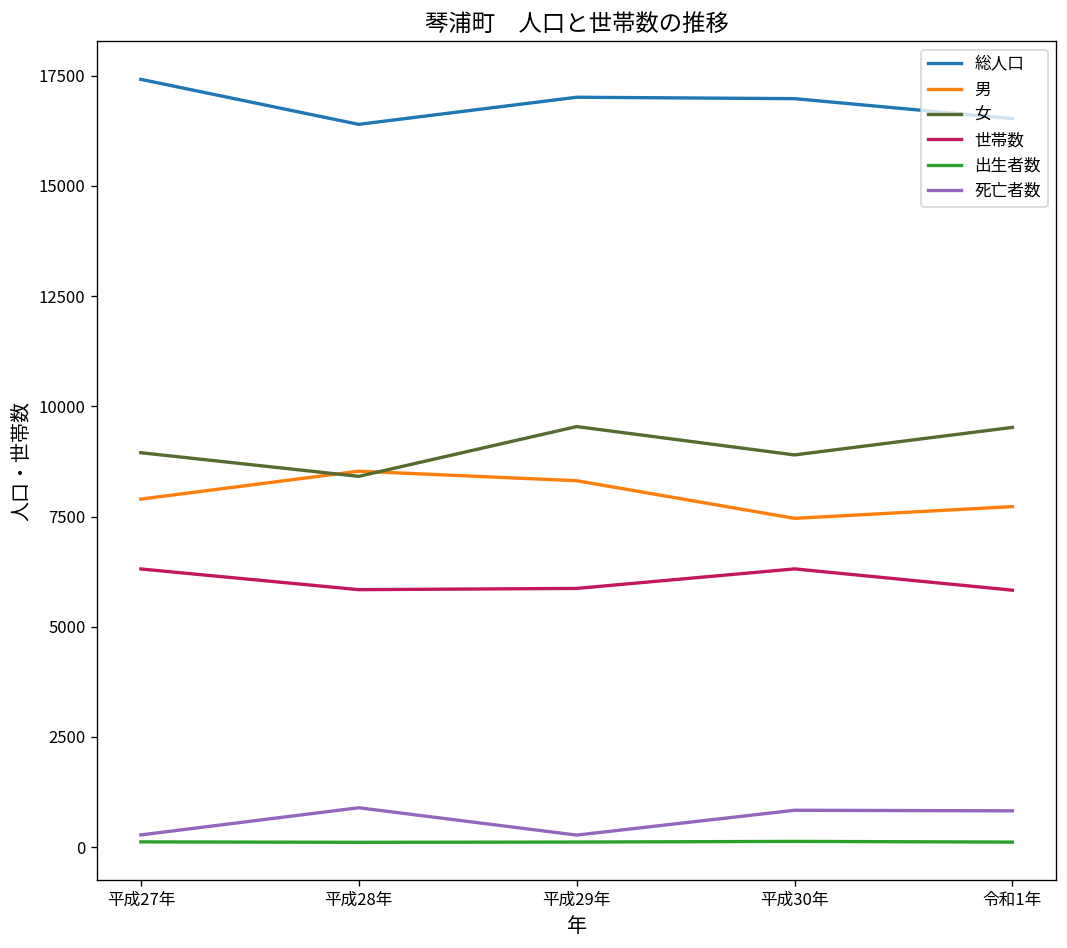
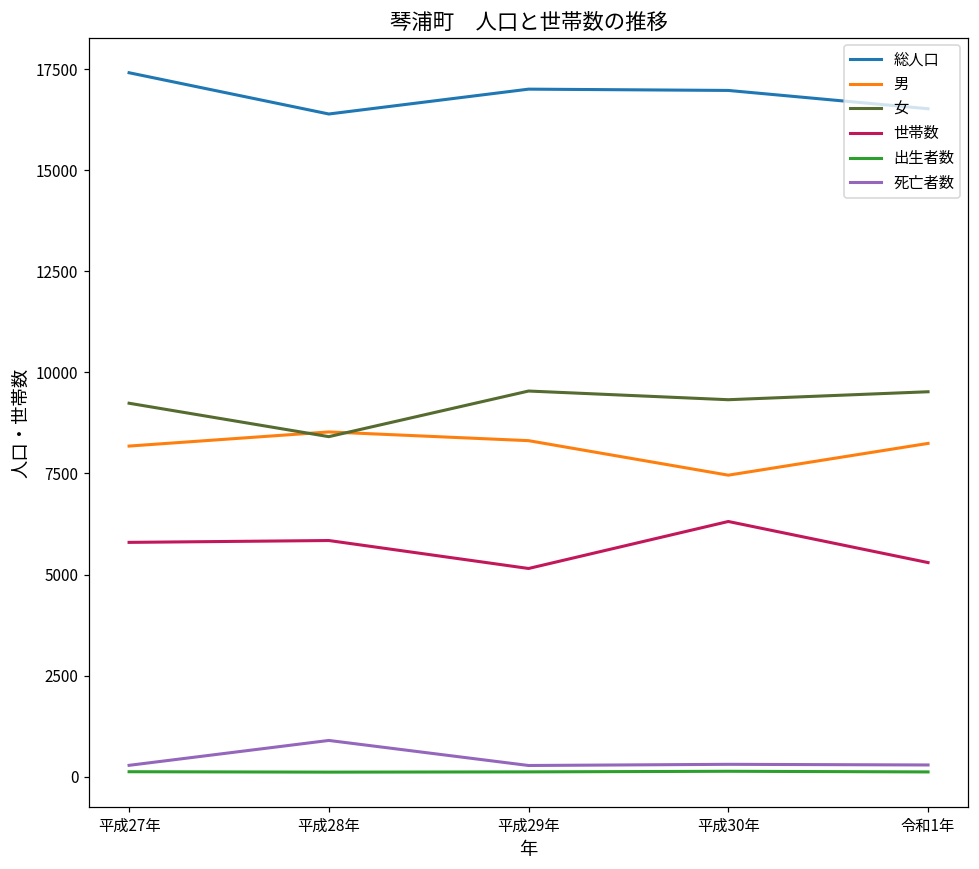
  {
    "総人口": {
      "平成27年": 17400,
      "平成28年": 16400,
      "平成29年": 17000,
      "平成30年": 17000
    },
    "男": {
-     "平成27年": 7900,
+     "平成27年": 8200,
      "平成28年": 8500,
      "平成29年": 8300,
      "平成30年": 7500,
-     "令和1年": 7700
+     "令和1年": 8200
    },
    "女": {
-     "平成27年": 8900,
+     "平成27年": 9200,
      "平成28年": 8400,
      "平成29年": 9500,
-     "平成30年": 8900,
+     "平成30年": 9300,
      "令和1年": 9500
    },
    "世帯数": {
-     "平成27年": 6300,
+     "平成27年": 5800,
      "平成28年": 5800,
-     "平成29年": 5900,
+     "平成29年": 5100,
      "平成30年": 6300,
-     "令和1年": 5800
+     "令和1年": 5300
    },
    "出生者数": {
      "平成27年": 100,
      "平成28年": 100,
      "平成29年": 100,
      "平成30年": 100,
      "令和1年": 100
    },
    "死亡者数": {
      "平成27年": 300,
      "平成28年": 900,
      "平成29年": 300,
-     "平成30年": 800,
-     "令和1年": 800
+     "平成30年": 300,
+     "令和1年": 300
    }
  }
